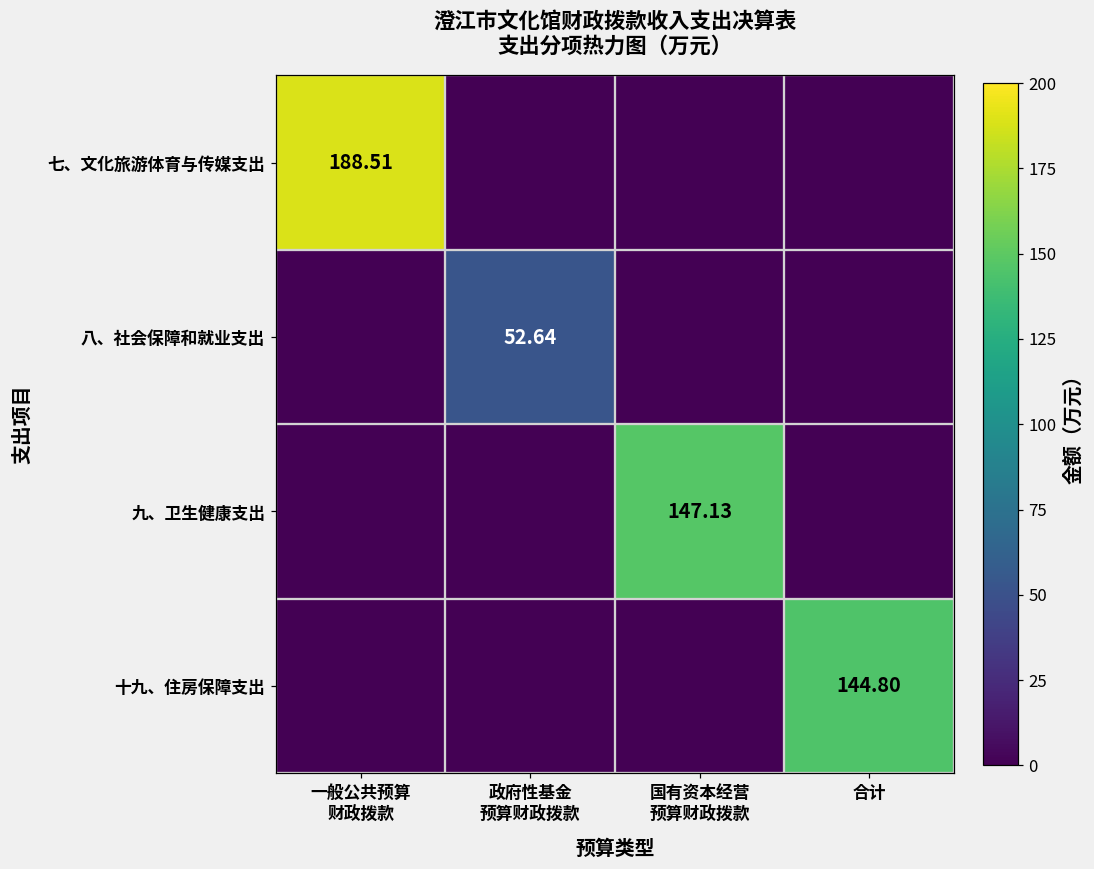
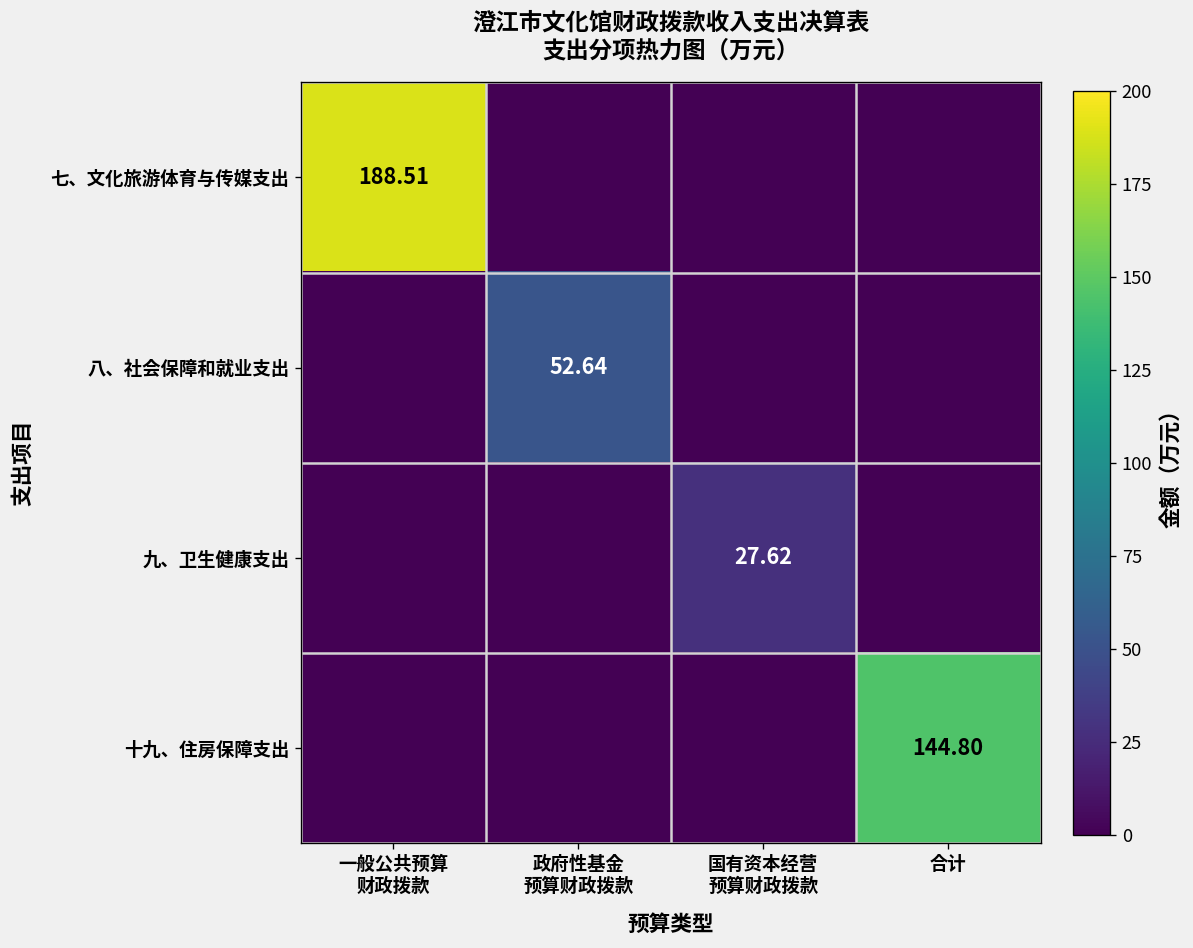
  {
    "七、文化旅游体育与传媒支出": {
      "一般公共预算 财政拨款": 188.51
    },
    "八、社会保障和就业支出": {
      "政府性基金 预算财政拨款": 52.64
    },
    "九、卫生健康支出": {
-     "国有资本经营 预算财政拨款": 147.13
+     "国有资本经营 预算财政拨款": 27.62
    },
    "十九、住房保障支出": {
      "合计": 144.80
    }
  }
